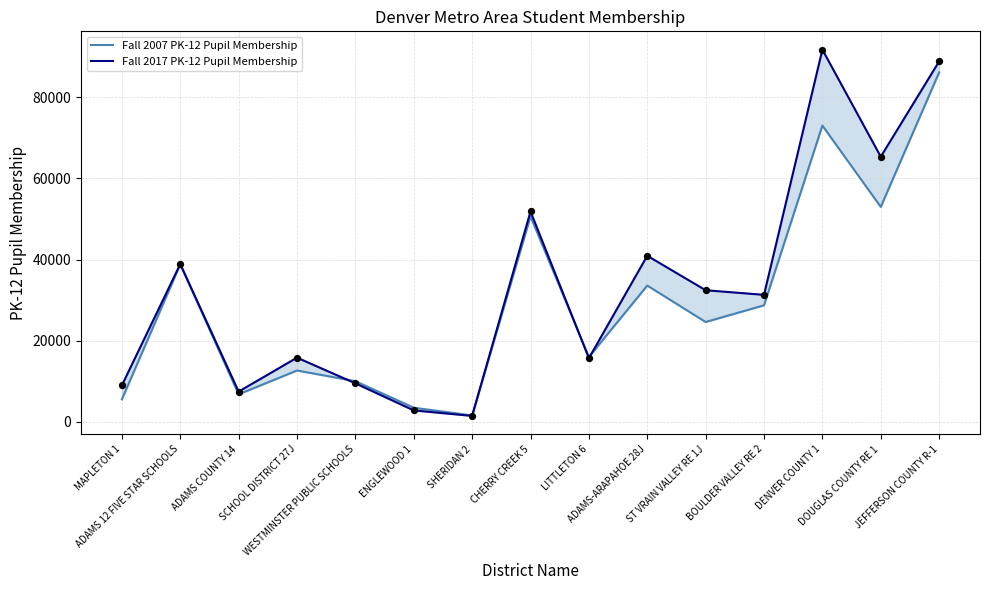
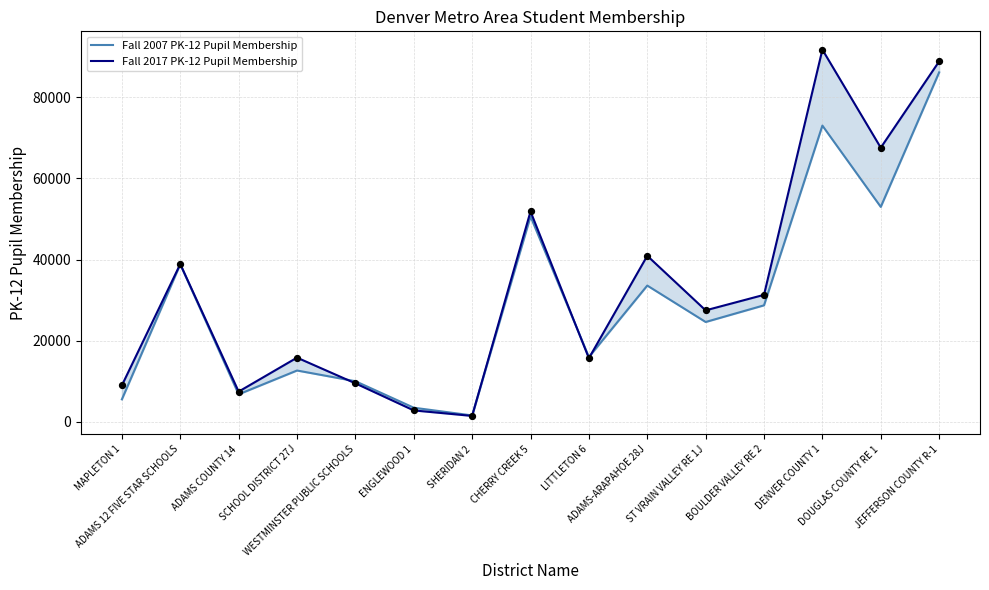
  {
    "Fall 2017 PK-12 Pupil Membership": {
      "ENGLEWOOD 1": 3000,
-     "ST VRAIN VALLEY RE 1J": 32000,
-     "DOUGLAS COUNTY RE 1": 65000
+     "ST VRAIN VALLEY RE 1J": 27000,
+     "DOUGLAS COUNTY RE 1": 68000
    }
  }
